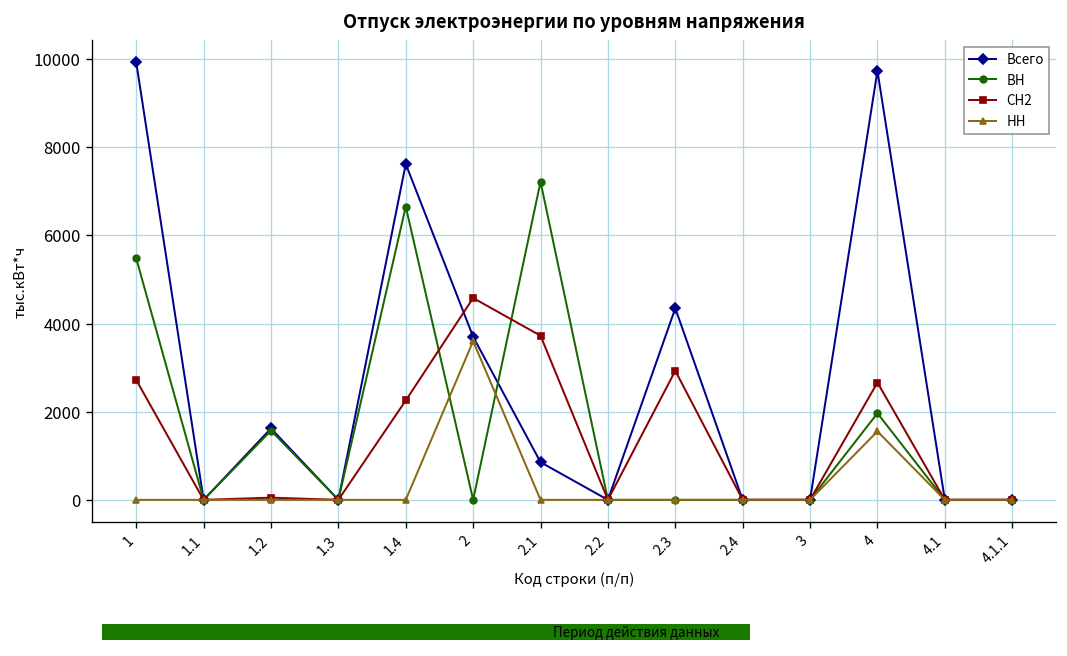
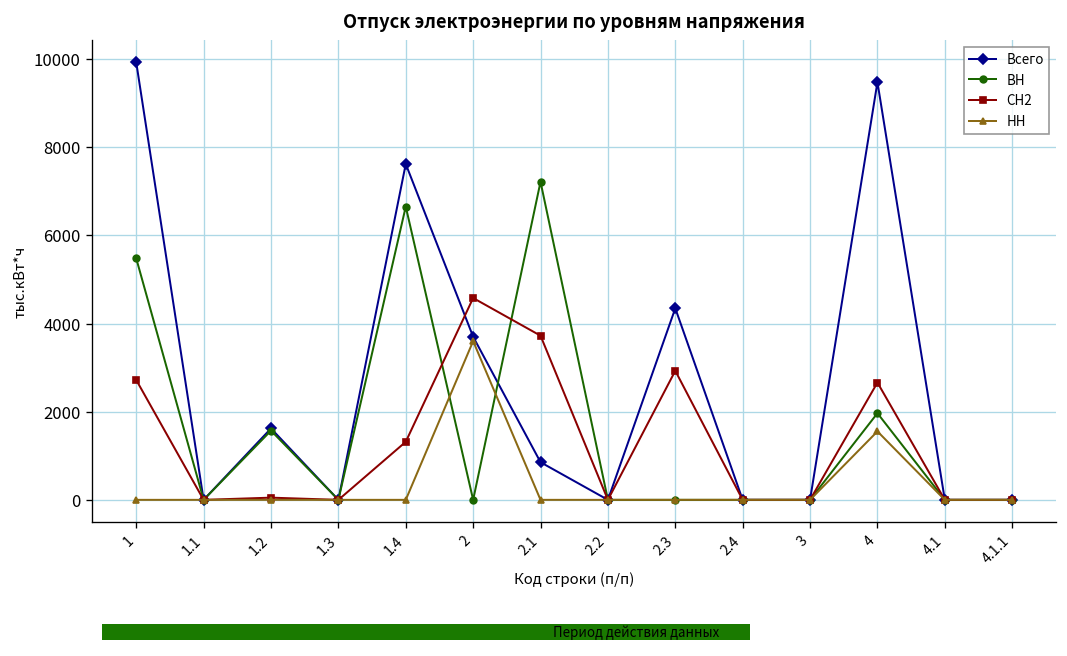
  {
    "Отпуск электроэнергии по уровням напряжения": {
      "Всего": {
        "1": 9900,
        "1.4": 7600,
        "2": 3700,
        "2.1": 900,
        "2.3": 4300,
-       "4": 9700
+       "4": 9500
      },
      "ВН": {
        "1": 5500,
        "1.4": 6700,
        "2": 0,
        "2.1": 7200,
        "4": 2000
      },
      "СН2": {
        "1": 2700,
-       "1.4": 2300,
+       "1.4": 1300,
        "2": 4600,
        "2.1": 3700,
        "2.3": 2900,
        "4": 2700
      },
      "НН": {
        "1": 0,
        "1.4": 0,
        "2": 3600,
        "2.1": 0,
        "4": 1600
      }
    }
  }
